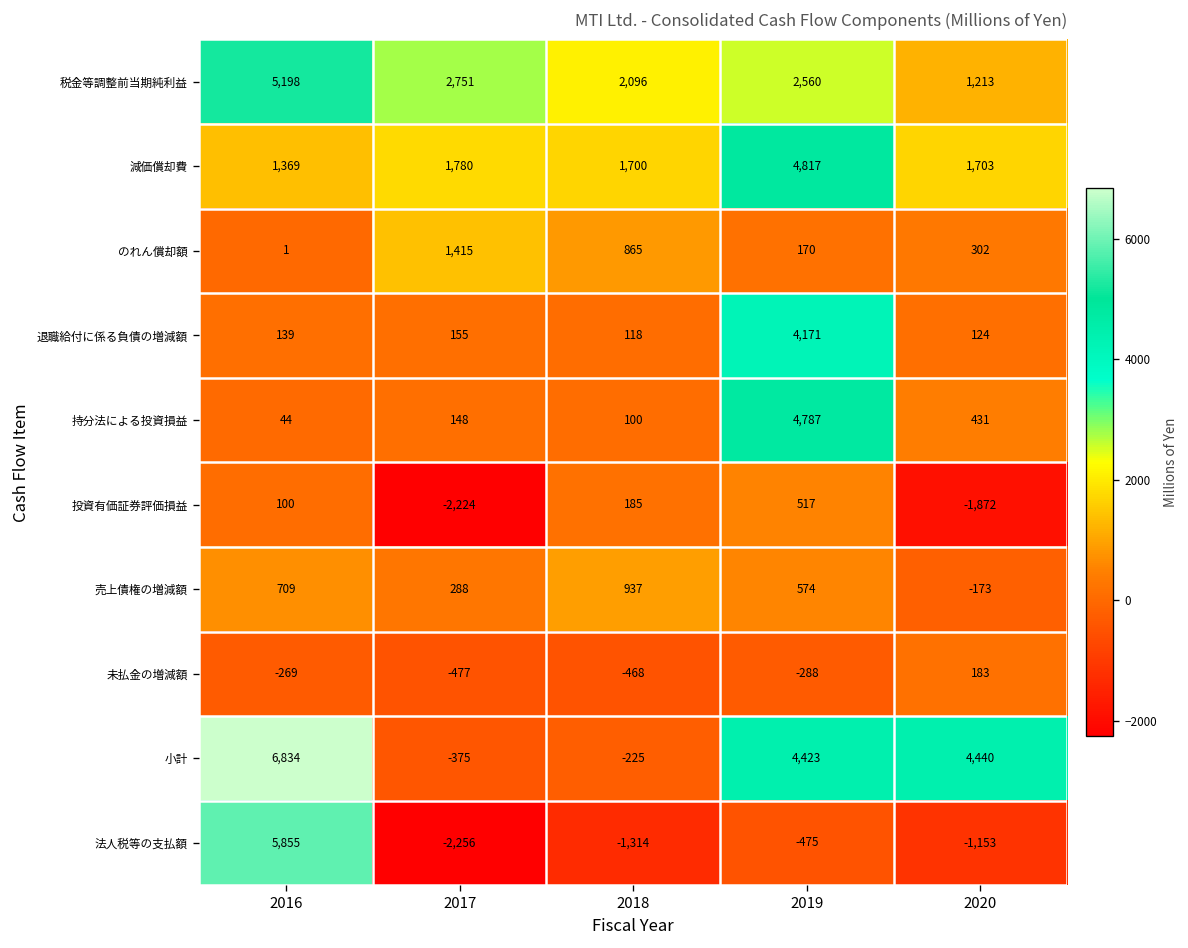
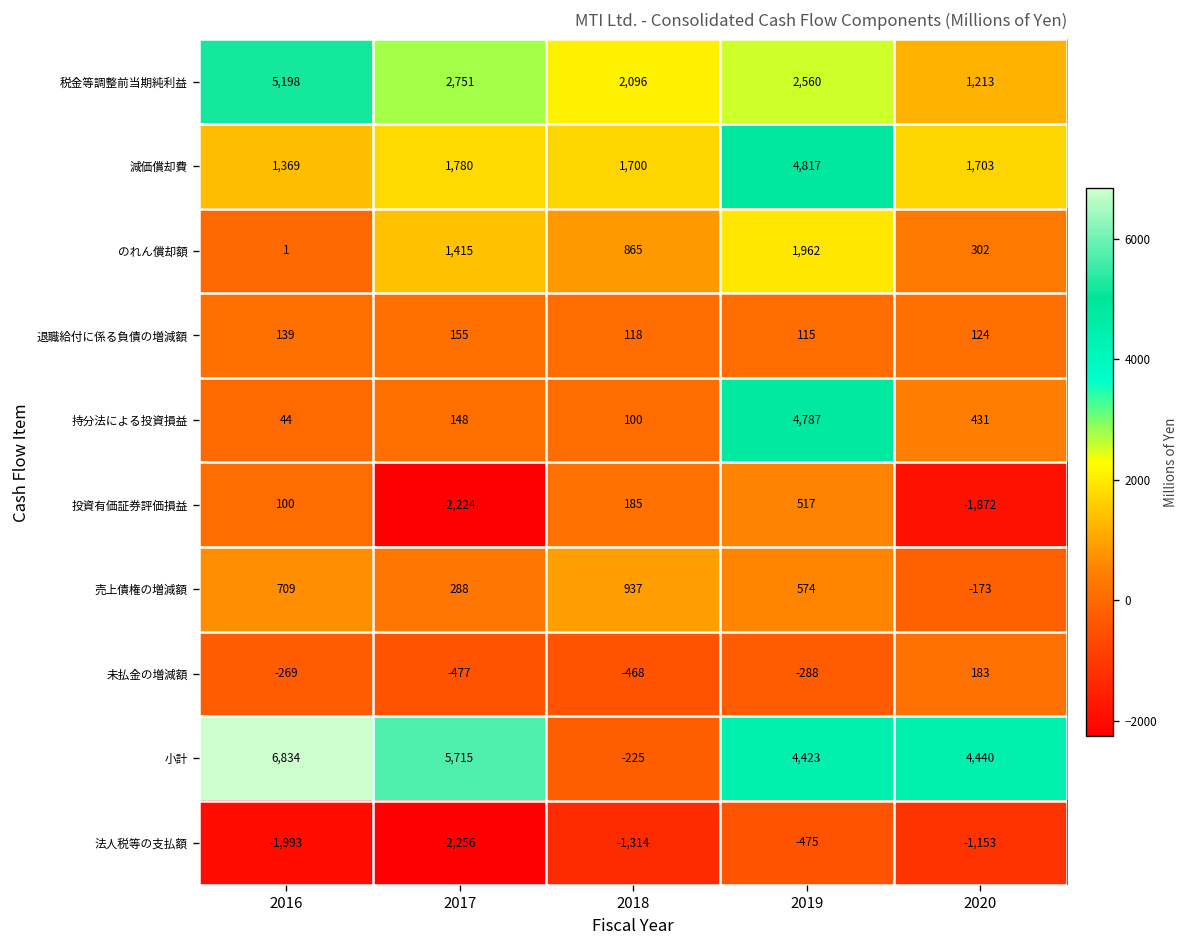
  {
    "税金等調整前当期純利益": {
      "2016": "5,198",
      "2017": "2,751",
      "2018": "2,096",
      "2019": "2,560",
      "2020": "1,213"
    },
    "減価償却費": {
      "2016": "1,369",
      "2017": "1,780",
      "2018": "1,700",
      "2019": "4,817",
      "2020": "1,703"
    },
    "のれん償却額": {
      "2016": "1",
      "2017": "1,415",
      "2018": "865",
-     "2019": "170",
+     "2019": "1,962",
      "2020": "302"
    },
    "退職給付に係る負債の増減額": {
      "2016": "139",
      "2017": "155",
      "2018": "118",
-     "2019": "4,171",
+     "2019": "115",
      "2020": "124"
    },
    "持分法による投資損益": {
      "2016": "44",
      "2017": "148",
      "2018": "100",
      "2019": "4,787",
      "2020": "431"
    },
    "投資有価証券評価損益": {
      "2016": "100",
      "2017": "-2,224",
      "2018": "185",
      "2019": "517",
      "2020": "-1,872"
    },
    "売上債権の増減額": {
      "2016": "709",
      "2017": "288",
      "2018": "937",
      "2019": "574",
      "2020": "-173"
    },
    "未払金の増減額": {
      "2016": "-269",
      "2017": "-477",
      "2018": "-468",
      "2019": "-288",
      "2020": "183"
    },
    "小計": {
      "2016": "6,834",
-     "2017": "-375",
+     "2017": "5,715",
      "2018": "-225",
      "2019": "4,423",
      "2020": "4,440"
    },
    "法人税等の支払額": {
-     "2016": "5,855",
+     "2016": "-1,993",
      "2017": "-2,256",
      "2018": "-1,314",
      "2019": "-475",
      "2020": "-1,153"
    }
  }
